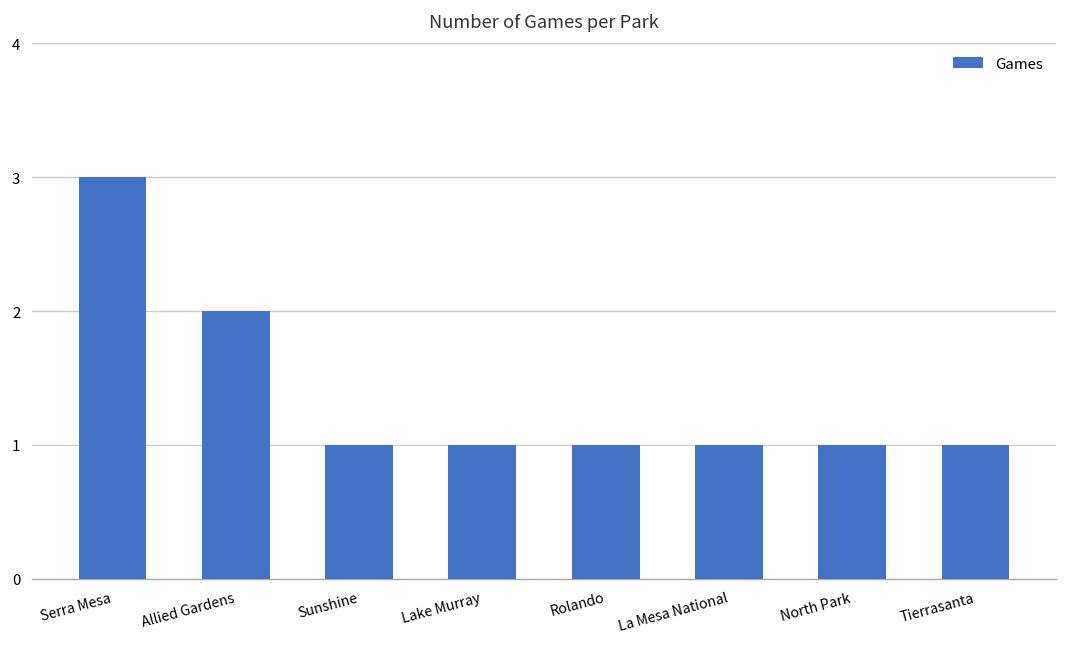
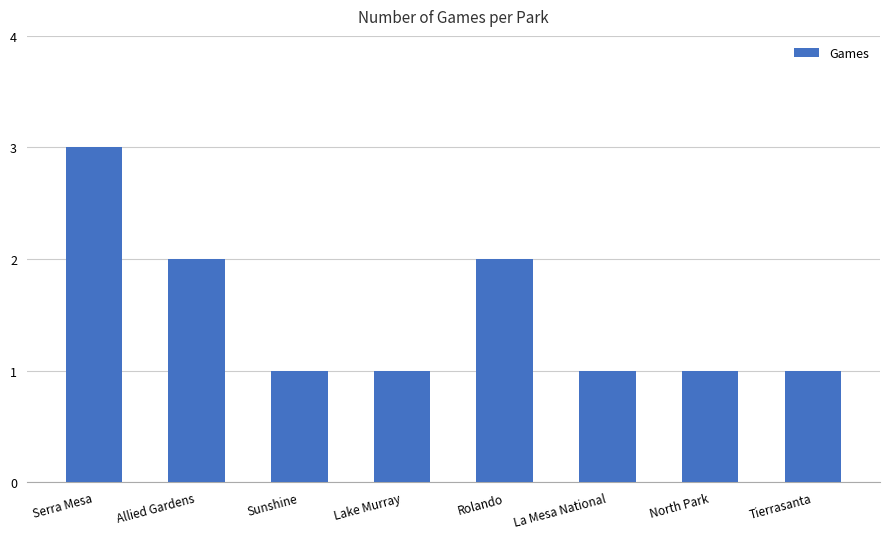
  {
    "Serra Mesa": 3,
    "Allied Gardens": 2,
    "Sunshine": 1,
    "Lake Murray": 1,
-   "Rolando": 1,
+   "Rolando": 2,
    "La Mesa National": 1,
    "North Park": 1,
    "Tierrasanta": 1
  }
